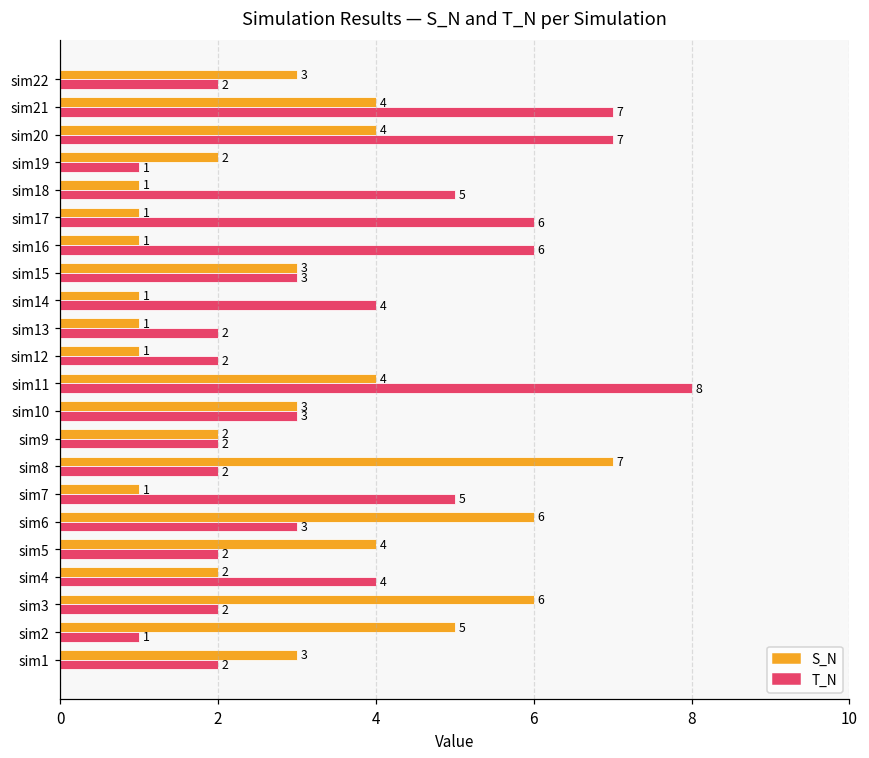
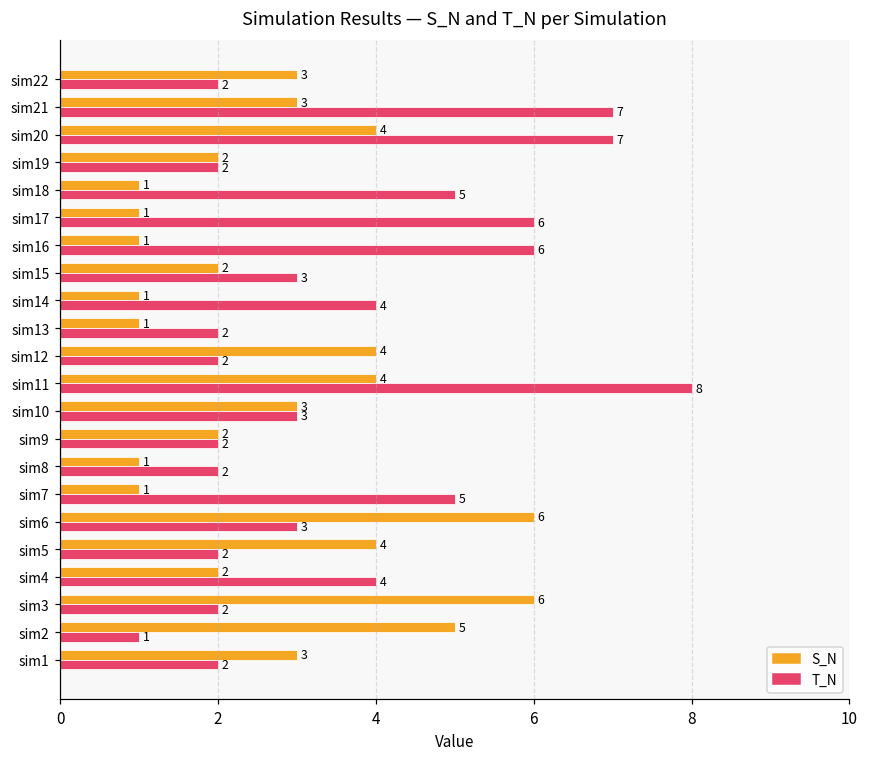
  {
    "S_N": {
      "sim22": 3,
-     "sim21": 4,
+     "sim21": 3,
      "sim20": 4,
      "sim19": 2,
      "sim18": 1,
      "sim17": 1,
      "sim16": 1,
-     "sim15": 3,
+     "sim15": 2,
      "sim14": 1,
      "sim13": 1,
-     "sim12": 1,
+     "sim12": 4,
      "sim11": 4,
      "sim10": 3,
      "sim9": 2,
-     "sim8": 7,
+     "sim8": 1,
      "sim7": 1,
      "sim6": 6,
      "sim5": 4,
      "sim4": 2,
      "sim3": 6,
      "sim2": 5,
      "sim1": 3
    },
    "T_N": {
      "sim22": 2,
      "sim21": 7,
      "sim20": 7,
-     "sim19": 1,
+     "sim19": 2,
      "sim18": 5,
      "sim17": 6,
      "sim16": 6,
      "sim15": 3,
      "sim14": 4,
      "sim13": 2,
      "sim12": 2,
      "sim11": 8,
      "sim10": 3,
      "sim9": 2,
      "sim8": 2,
      "sim7": 5,
      "sim6": 3,
      "sim5": 2,
      "sim4": 4,
      "sim3": 2,
      "sim2": 1,
      "sim1": 2
    }
  }
